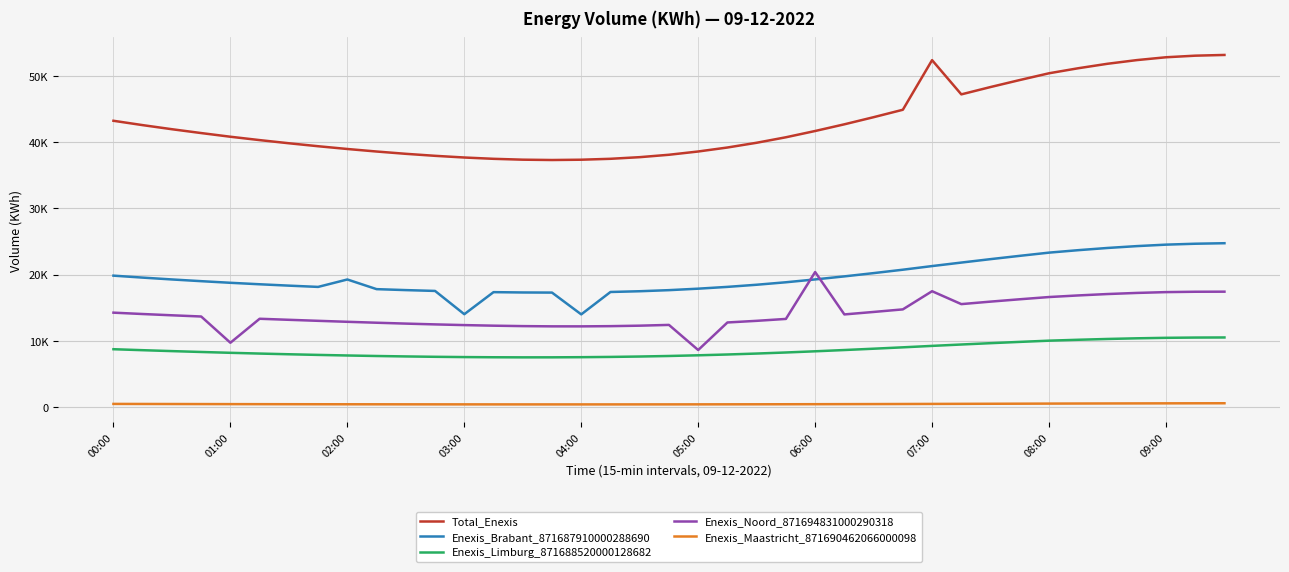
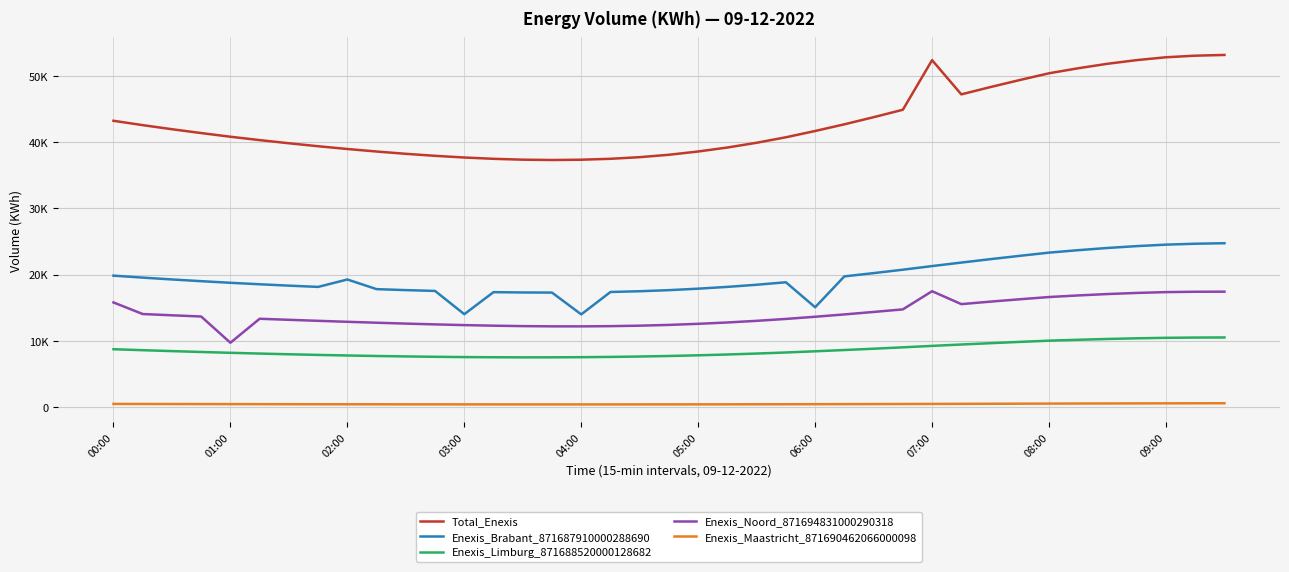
  {
    "Total_Enexis": {
      "00:00": 43000,
      "01:00": 41000,
      "02:00": 39000,
      "03:00": 38000,
      "04:00": 37000,
      "05:00": 39000,
      "06:00": 42000,
      "07:00": 52000,
      "08:00": 50000,
      "09:00": 53000
    },
    "Enexis_Brabant_871687910000288690": {
      "00:00": 20000,
      "01:00": 19000,
      "02:00": 19000,
      "03:00": 14000,
      "04:00": 14000,
      "05:00": 18000,
-     "06:00": 19000,
+     "06:00": 15000,
      "07:00": 21000,
      "08:00": 23000,
      "09:00": 25000
    },
    "Enexis_Limburg_871688520000128682": {
      "00:00": 9000,
      "01:00": 8000,
      "02:00": 8000,
      "03:00": 8000,
      "04:00": 8000,
      "05:00": 8000,
      "06:00": 8000,
      "07:00": 9000,
      "08:00": 10000,
      "09:00": 10000
    },
    "Enexis_Noord_871694831000290318": {
-     "00:00": 14000,
+     "00:00": 16000,
      "01:00": 10000,
      "02:00": 13000,
      "03:00": 12000,
      "04:00": 12000,
-     "05:00": 9000,
-     "06:00": 20000,
+     "05:00": 13000,
+     "06:00": 14000,
      "07:00": 17000,
      "08:00": 17000,
      "09:00": 17000
    },
    "Enexis_Maastricht_871690462066000098": {
      "00:00": 0,
      "01:00": 0,
      "02:00": 0,
      "03:00": 0,
      "04:00": 0,
      "05:00": 0,
      "06:00": 0,
      "07:00": 0,
      "08:00": 0,
      "09:00": 1000
    }
  }
